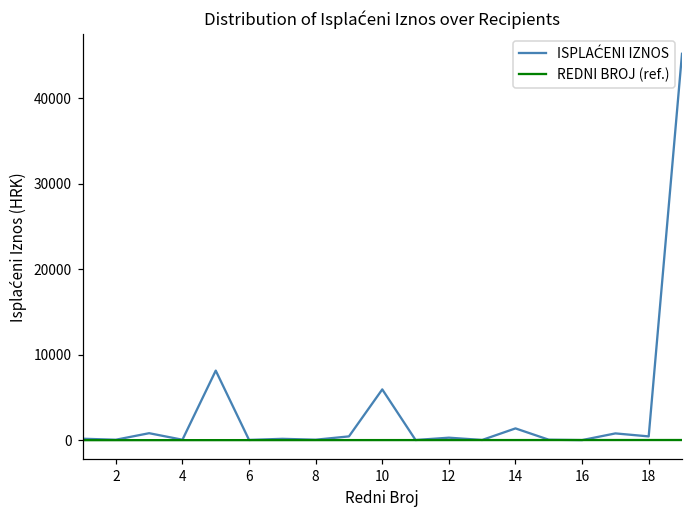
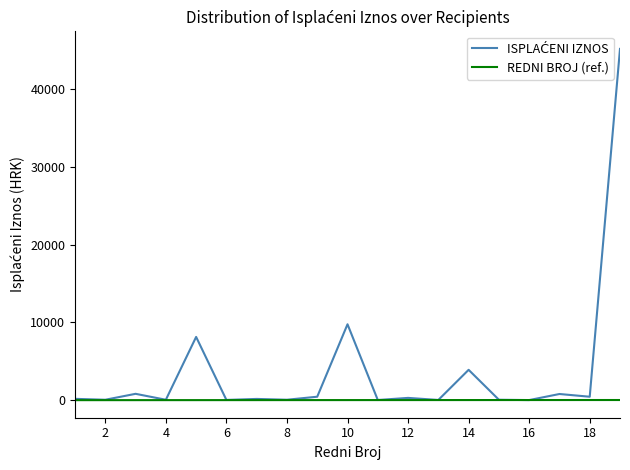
  {
    "ISPLAĆENI IZNOS": {
-     "10": 6000,
-     "14": 1000,
+     "10": 10000,
+     "14": 4000,
      "18": 0
    },
    "REDNI BROJ (ref.)": {
      "10": 0,
      "14": 0,
      "18": 0
    }
  }
